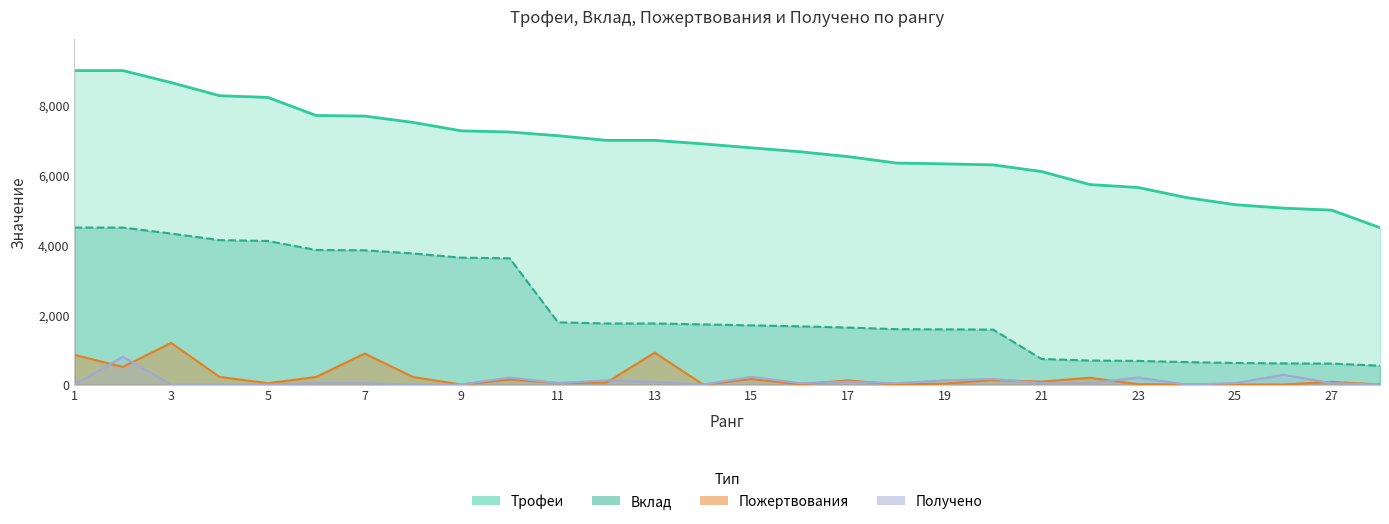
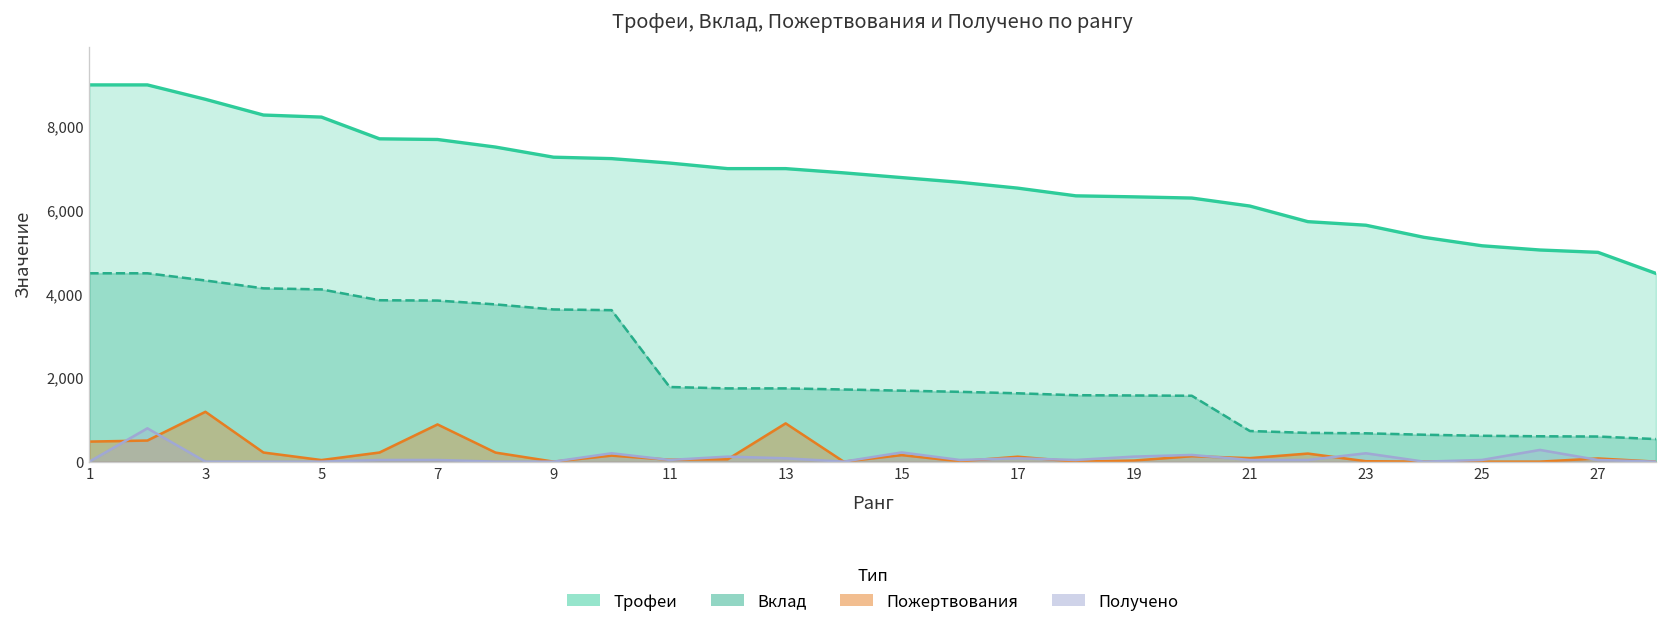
  {
    "Пожертвования": {
-     "1": "900",
+     "1": "500",
      "3": "1,200",
      "7": "900",
      "13": "900",
      "19": "0",
      "23": "0"
    }
  }
